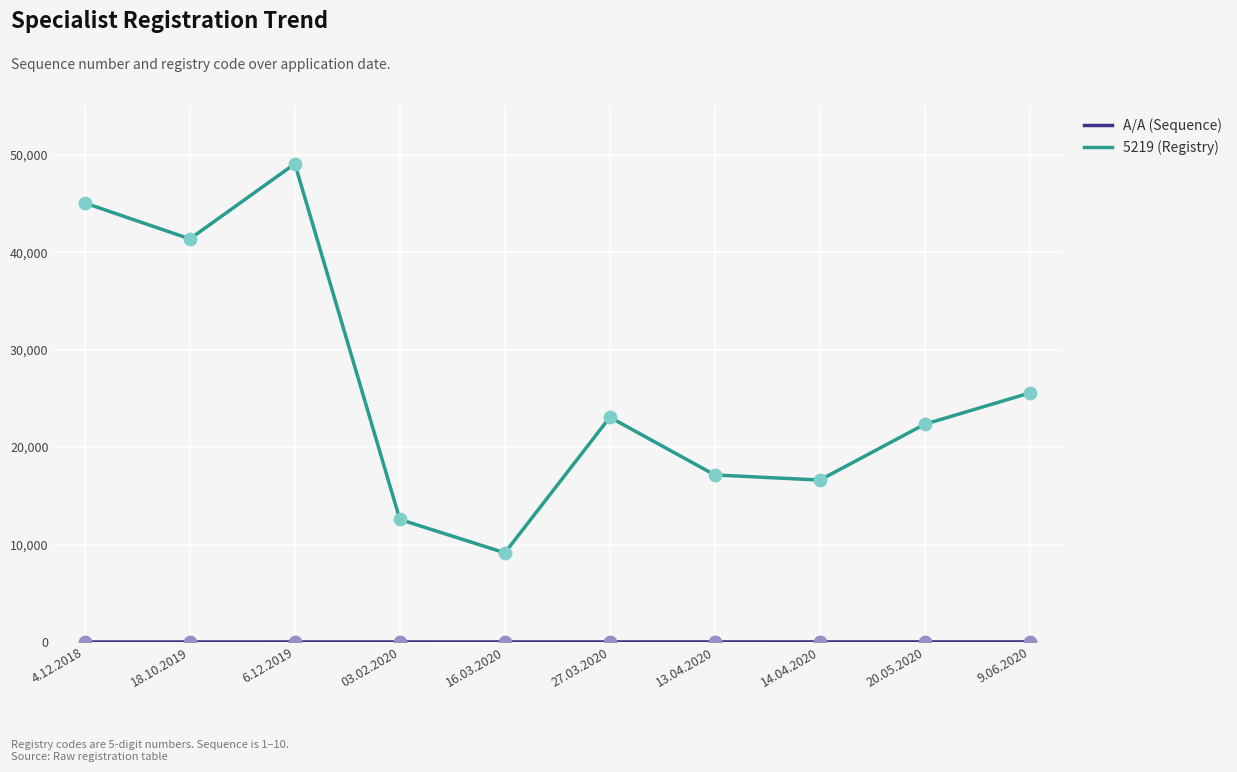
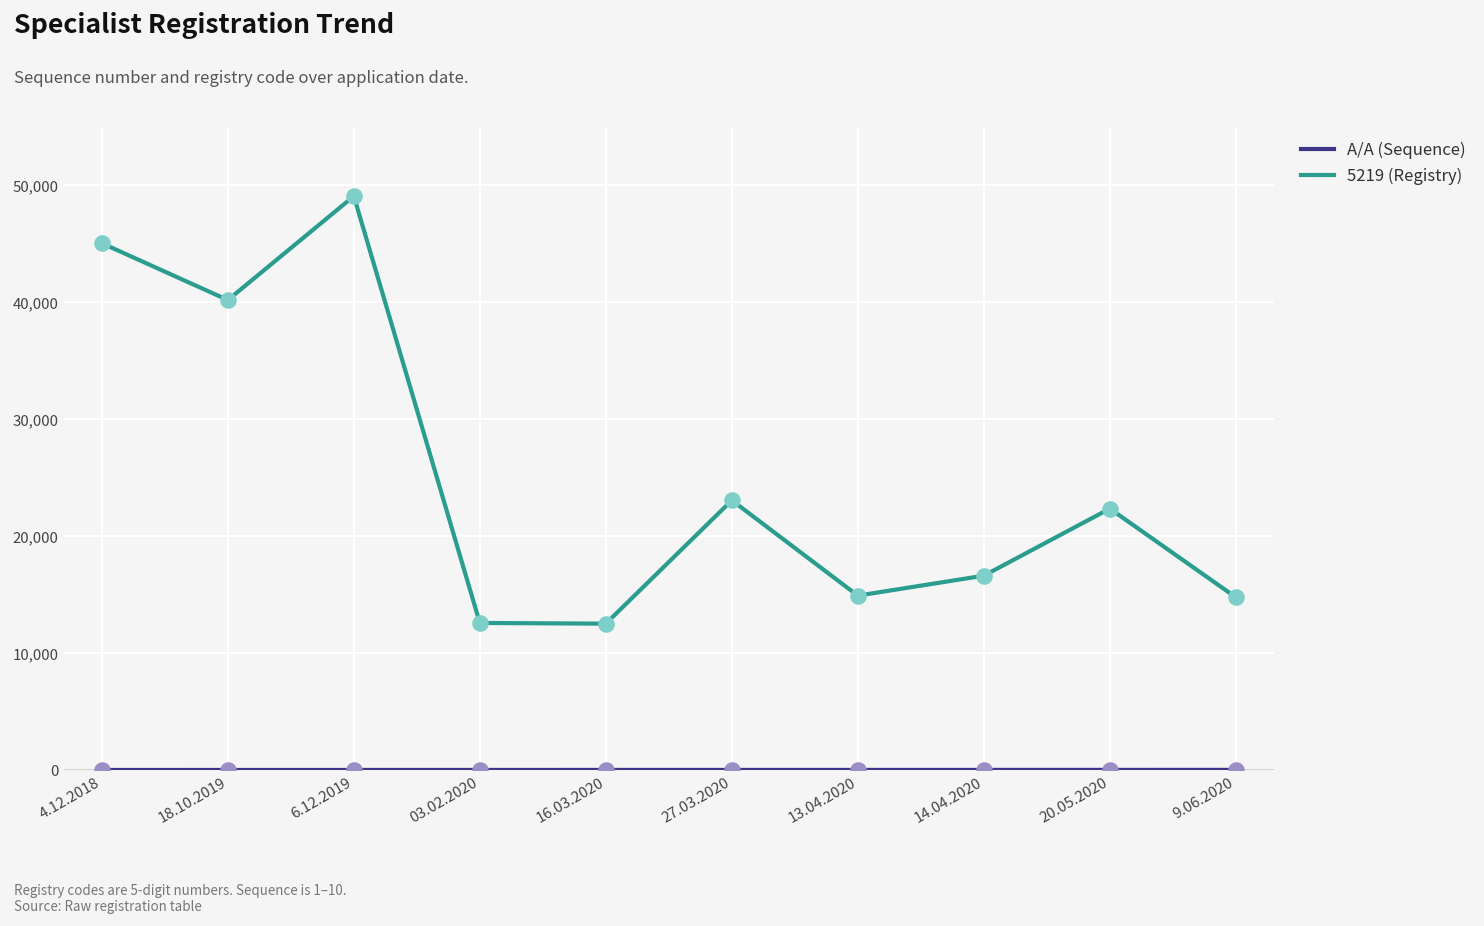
  {
    "Α/Α (Sequence)": {
      "4.12.2018": "0",
      "18.10.2019": "0",
      "6.12.2019": "0",
      "03.02.2020": "0",
      "16.03.2020": "0",
      "27.03.2020": "0",
      "13.04.2020": "0",
      "14.04.2020": "0",
      "20.05.2020": "0",
      "9.06.2020": "0"
    },
    "5219 (Registry)": {
      "4.12.2018": "45,000",
-     "18.10.2019": "41,000",
+     "18.10.2019": "40,000",
      "6.12.2019": "49,000",
      "03.02.2020": "13,000",
-     "16.03.2020": "9,000",
+     "16.03.2020": "13,000",
      "27.03.2020": "23,000",
-     "13.04.2020": "17,000",
+     "13.04.2020": "15,000",
      "14.04.2020": "17,000",
      "20.05.2020": "22,000",
-     "9.06.2020": "26,000"
+     "9.06.2020": "15,000"
    }
  }
